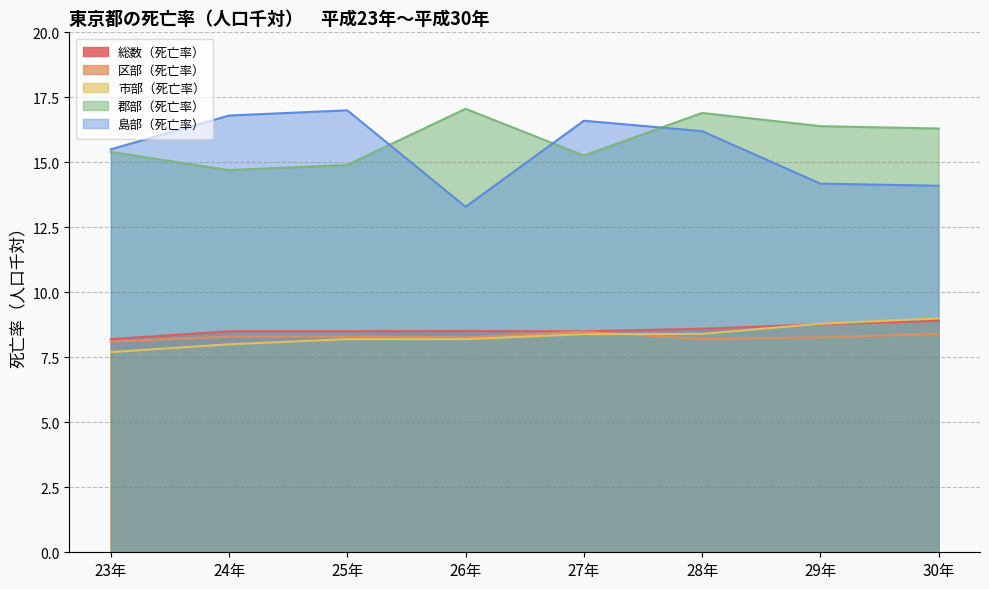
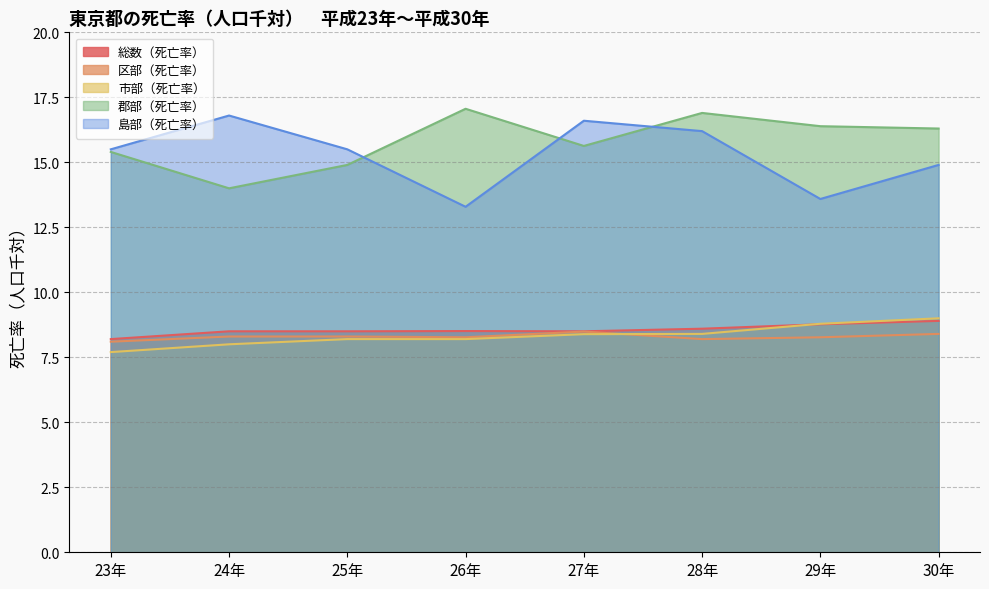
  {
    "郡部（死亡率）": {
      "23年": 15.4,
-     "24年": 14.7,
+     "24年": 14.0,
      "25年": 14.9,
      "26年": 17.1,
-     "27年": 15.3,
+     "27年": 15.6,
      "28年": 16.9,
      "29年": 16.4,
      "30年": 16.3
    },
    "島部（死亡率）": {
      "23年": 15.5,
      "24年": 16.8,
-     "25年": 17.0,
+     "25年": 15.5,
      "26年": 13.3,
      "27年": 16.6,
      "28年": 16.2,
-     "29年": 14.2,
-     "30年": 14.1
+     "29年": 13.6,
+     "30年": 14.9
    }
  }
